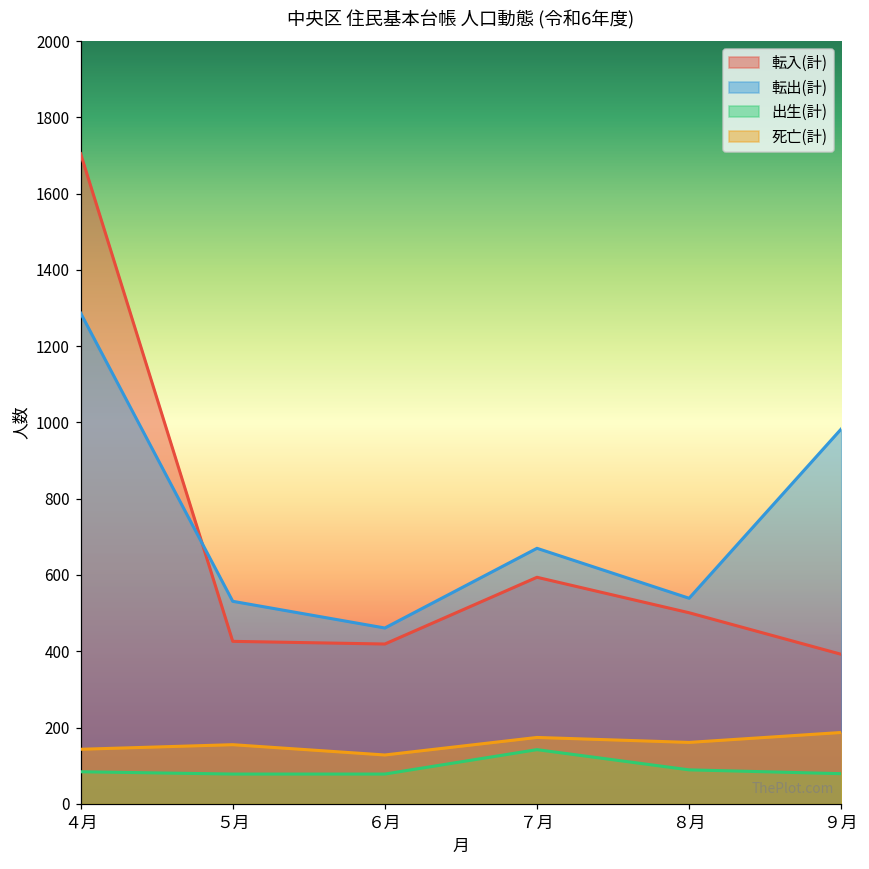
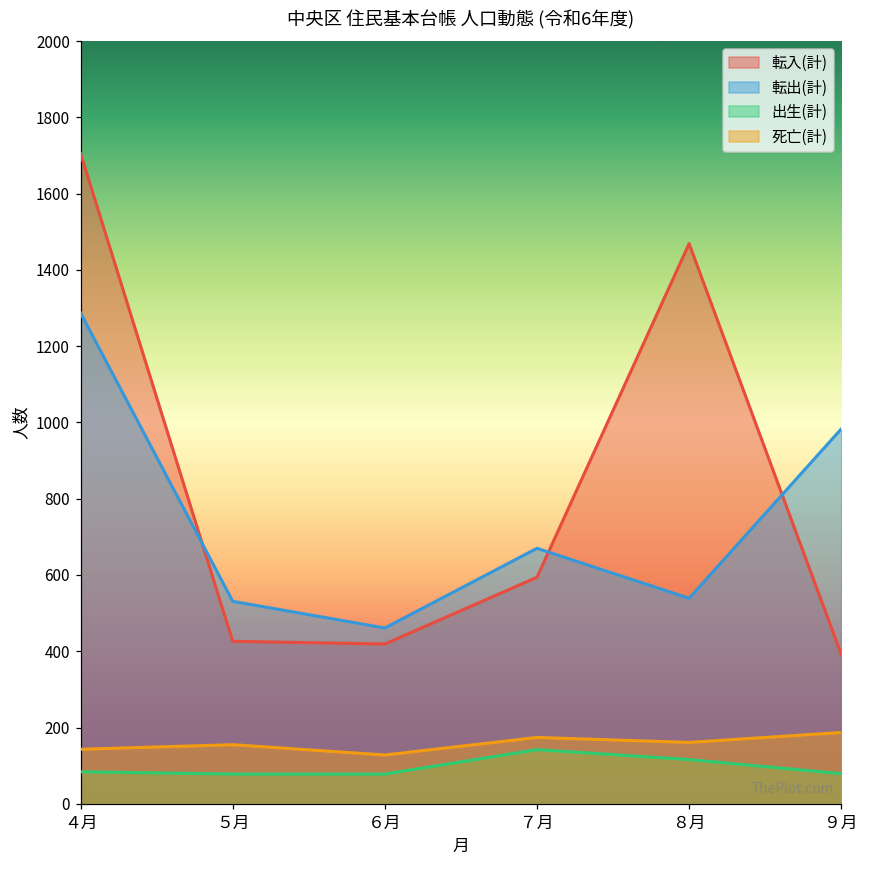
  {
    "転入(計)": {
      "４月": 1710,
      "５月": 430,
      "６月": 420,
      "７月": 590,
-     "８月": 500,
+     "８月": 1470,
      "９月": 390
    },
    "転出(計)": {
      "４月": 1290,
      "５月": 530,
      "６月": 460,
      "７月": 670,
      "８月": 540,
      "９月": 980
    },
    "出生(計)": {
      "４月": 80,
      "５月": 80,
      "６月": 80,
      "７月": 140,
-     "８月": 90,
+     "８月": 120,
      "９月": 80
    },
    "死亡(計)": {
      "４月": 140,
      "５月": 160,
      "６月": 130,
      "７月": 170,
      "８月": 160,
      "９月": 190
    }
  }
